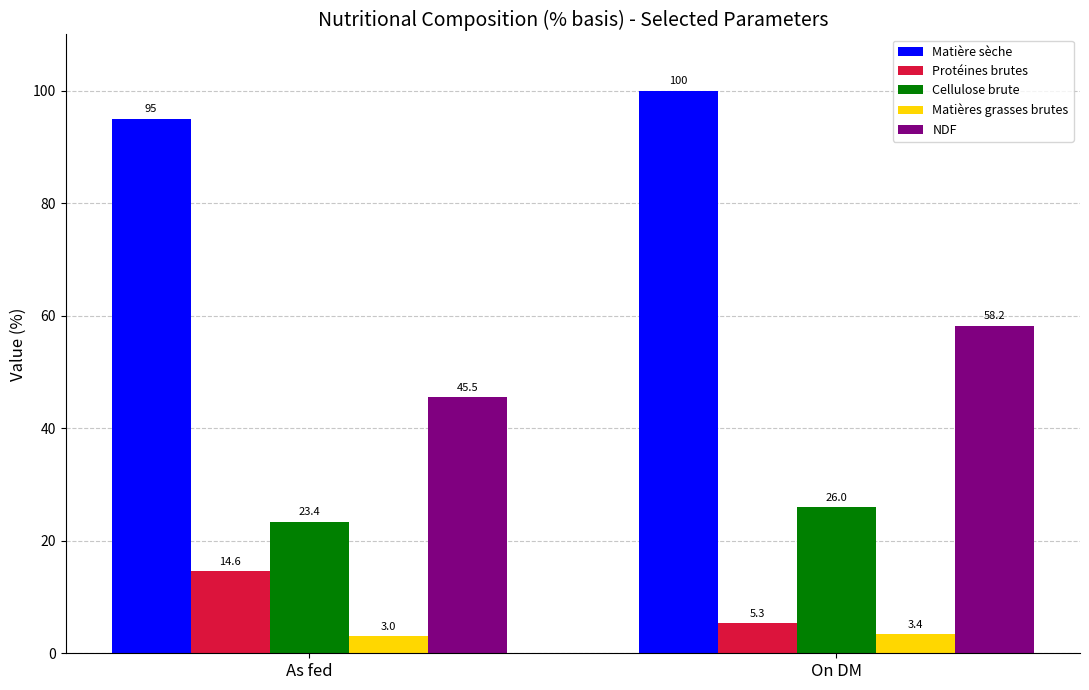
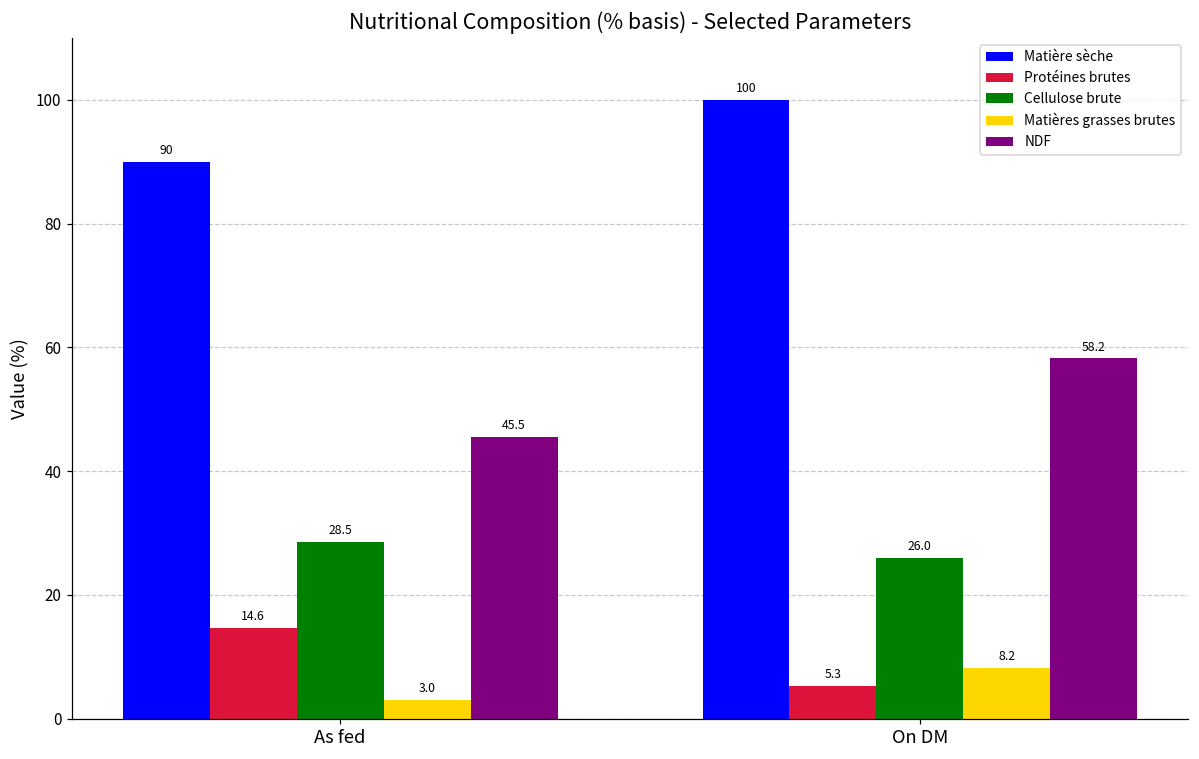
  {
    "Matière sèche": {
-     "As fed": 95,
+     "As fed": 90,
      "On DM": 100
    },
    "Protéines brutes": {
      "As fed": 14.6,
      "On DM": 5.3
    },
    "Cellulose brute": {
-     "As fed": 23.4,
+     "As fed": 28.5,
      "On DM": 26.0
    },
    "Matières grasses brutes": {
      "As fed": 3.0,
-     "On DM": 3.4
+     "On DM": 8.2
    },
    "NDF": {
      "As fed": 45.5,
      "On DM": 58.2
    }
  }
